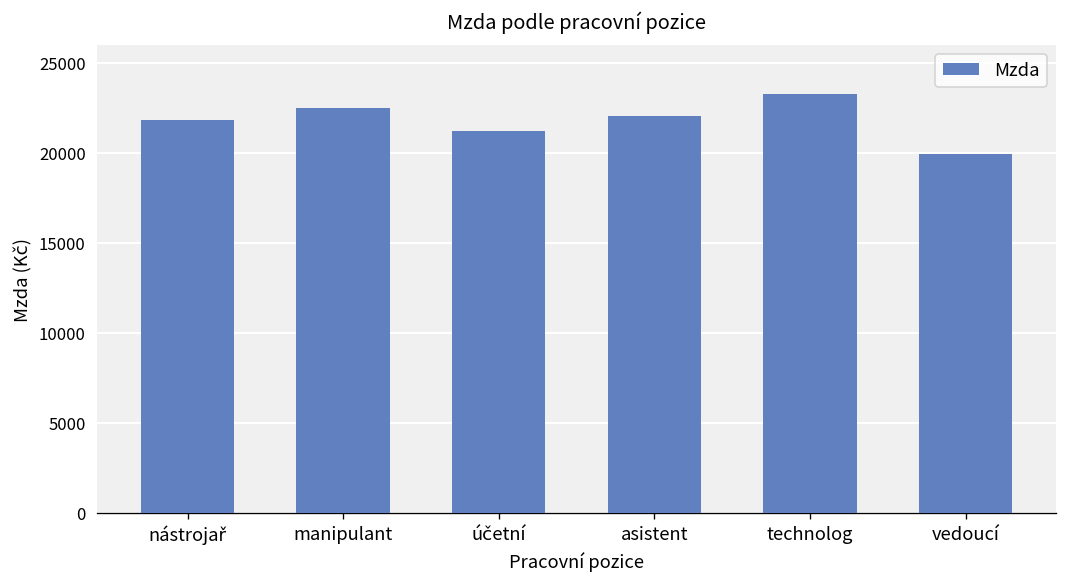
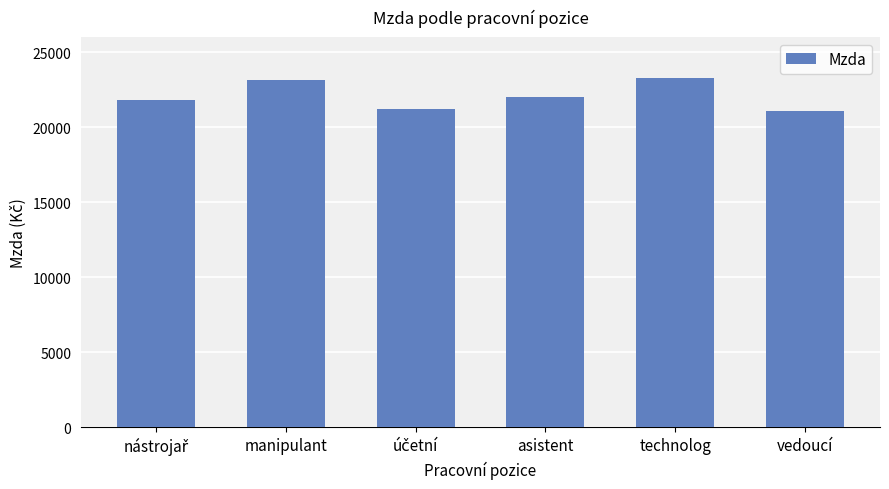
  {
    "nástrojař": 21800,
-   "manipulant": 22500,
+   "manipulant": 23100,
    "účetní": 21200,
    "asistent": 22000,
    "technolog": 23300,
-   "vedoucí": 20000
+   "vedoucí": 21100
  }
